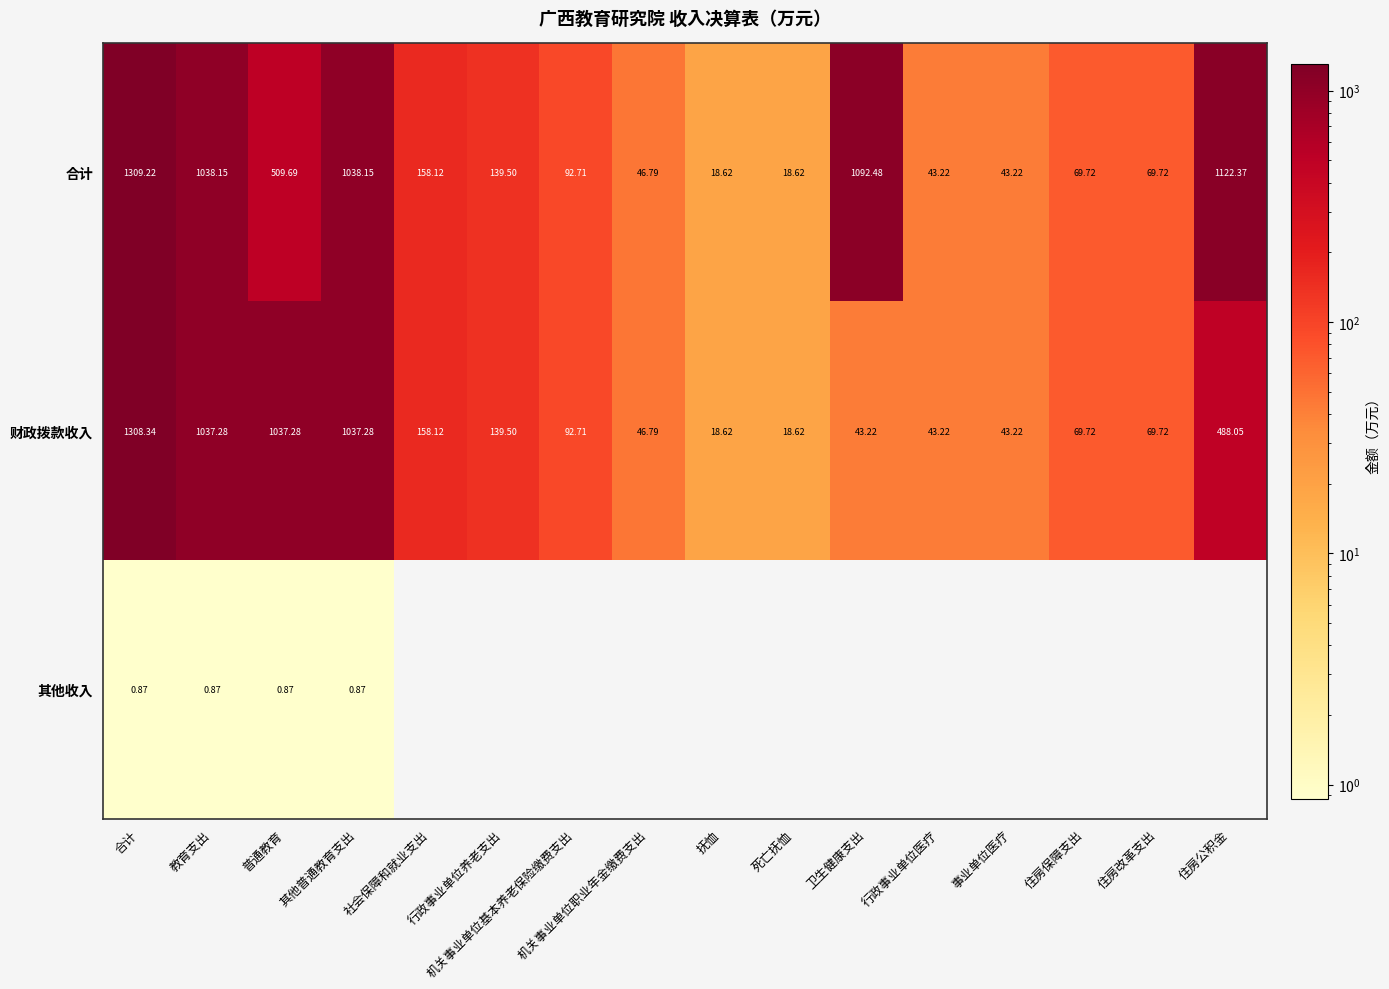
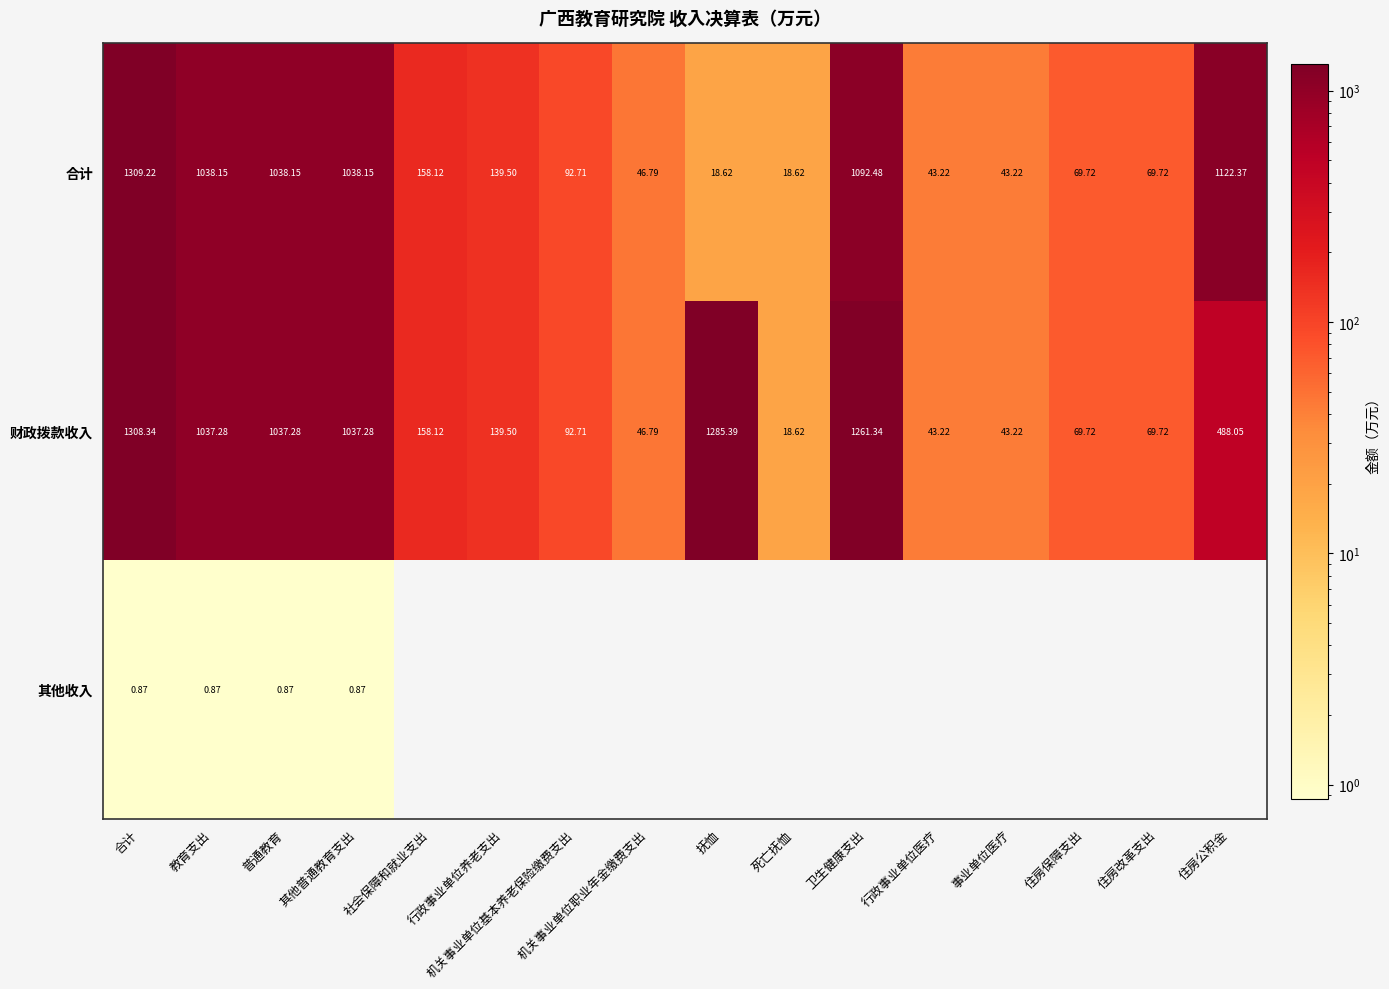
  {
    "合计": {
      "合计": 1309.22,
      "教育支出": 1038.15,
-     "普通教育": 509.69,
+     "普通教育": 1038.15,
      "其他普通教育支出": 1038.15,
      "社会保障和就业支出": 158.12,
      "行政事业单位养老支出": 139.50,
      "机关事业单位基本养老保险缴费支出": 92.71,
      "机关事业单位职业年金缴费支出": 46.79,
      "抚恤": 18.62,
      "死亡抚恤": 18.62,
      "卫生健康支出": 1092.48,
      "行政事业单位医疗": 43.22,
      "事业单位医疗": 43.22,
      "住房保障支出": 69.72,
      "住房改革支出": 69.72,
      "住房公积金": 1122.37
    },
    "财政拨款收入": {
      "合计": 1308.34,
      "教育支出": 1037.28,
      "普通教育": 1037.28,
      "其他普通教育支出": 1037.28,
      "社会保障和就业支出": 158.12,
      "行政事业单位养老支出": 139.50,
      "机关事业单位基本养老保险缴费支出": 92.71,
      "机关事业单位职业年金缴费支出": 46.79,
-     "抚恤": 18.62,
+     "抚恤": 1285.39,
      "死亡抚恤": 18.62,
-     "卫生健康支出": 43.22,
+     "卫生健康支出": 1261.34,
      "行政事业单位医疗": 43.22,
      "事业单位医疗": 43.22,
      "住房保障支出": 69.72,
      "住房改革支出": 69.72,
      "住房公积金": 488.05
    },
    "其他收入": {
      "合计": 0.87,
      "教育支出": 0.87,
      "普通教育": 0.87,
      "其他普通教育支出": 0.87
    }
  }
